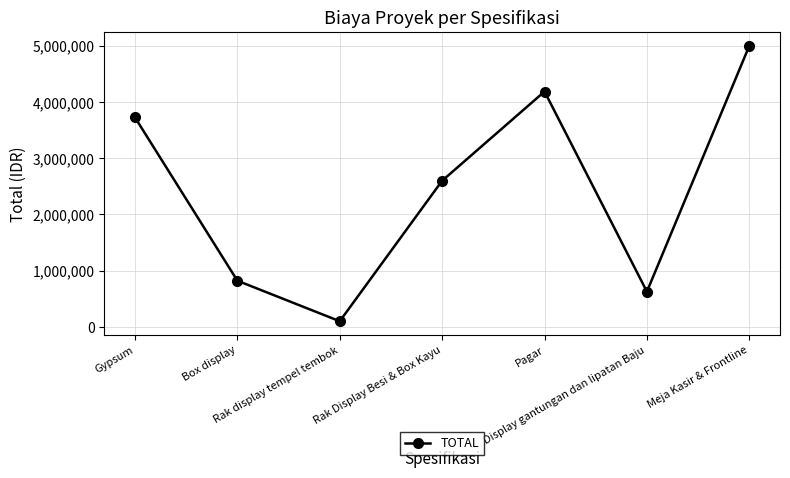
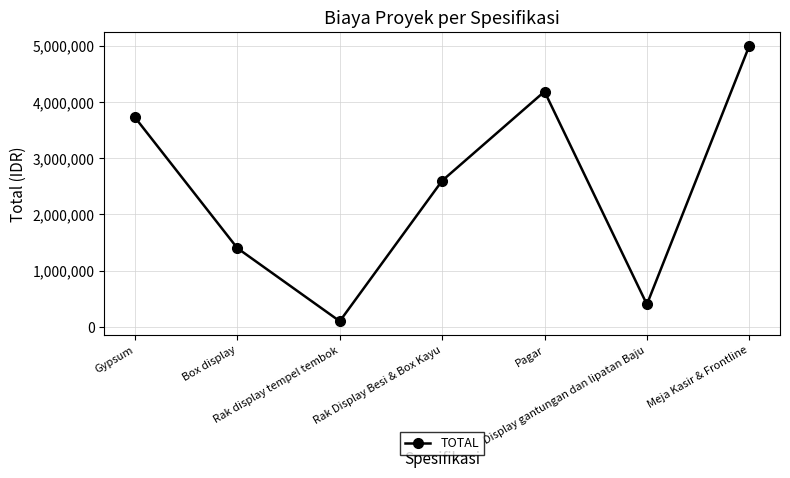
  {
    "Gypsum": "3,700,000",
-   "Box display": "800,000",
+   "Box display": "1,400,000",
    "Rak display tempel tembok": "100,000",
    "Rak Display Besi & Box Kayu": "2,600,000",
    "Pagar": "4,200,000",
-   "Display gantungan dan lipatan Baju": "600,000",
+   "Display gantungan dan lipatan Baju": "400,000",
    "Meja Kasir & Frontline": "5,000,000"
  }
